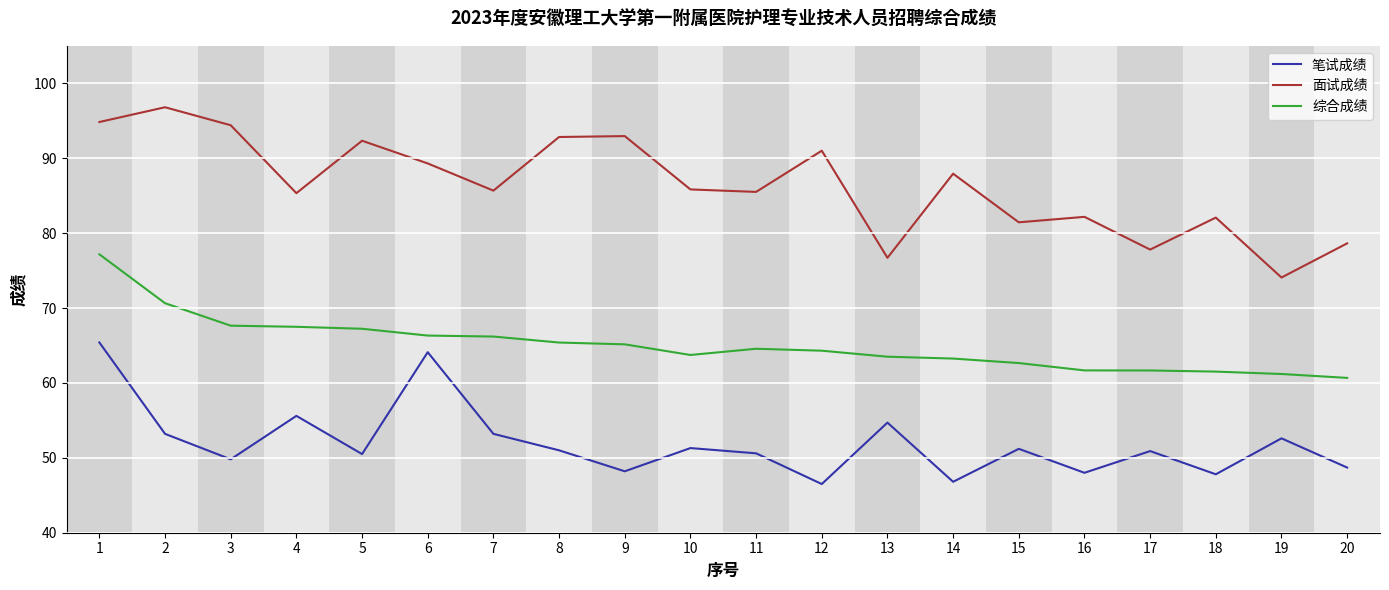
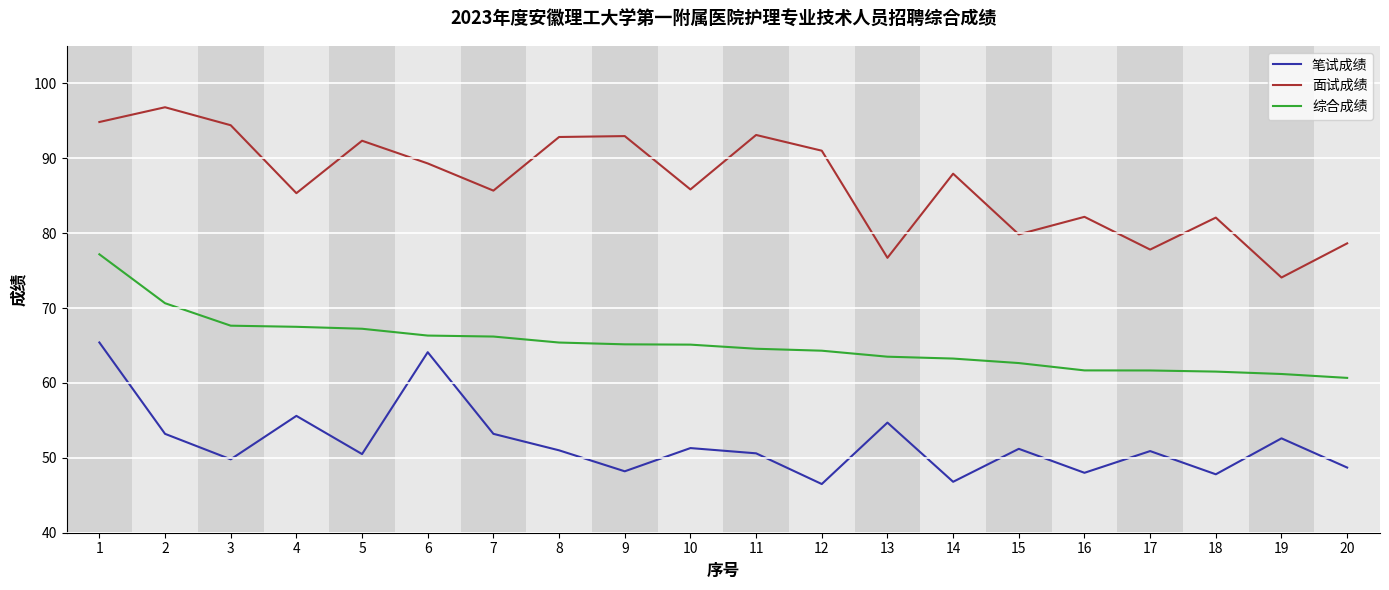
  {
    "笔试成绩": {
      "1": 65,
      "2": 53,
      "3": 50,
      "4": 56,
      "5": 51,
      "6": 64,
      "7": 53,
      "8": 51,
      "9": 48,
      "10": 51,
      "11": 51,
      "12": 47,
      "13": 55,
      "14": 47,
      "15": 51,
      "16": 48,
      "17": 51,
      "18": 48,
      "19": 53,
      "20": 49
    },
    "面试成绩": {
      "1": 95,
      "2": 97,
      "3": 94,
      "4": 85,
      "5": 92,
      "6": 89,
      "7": 86,
      "8": 93,
      "9": 93,
      "10": 86,
-     "11": 86,
+     "11": 93,
      "12": 91,
      "13": 77,
      "14": 88,
-     "15": 81,
+     "15": 80,
      "16": 82,
      "17": 78,
      "18": 82,
      "19": 74,
      "20": 79
    },
    "综合成绩": {
      "1": 77,
      "2": 71,
      "3": 68,
      "4": 67,
      "5": 67,
      "6": 66,
      "7": 66,
      "8": 65,
      "9": 65,
-     "10": 64,
+     "10": 65,
      "11": 65,
      "12": 64,
      "13": 64,
      "14": 63,
      "15": 63,
      "16": 62,
      "17": 62,
      "18": 62,
      "19": 61,
      "20": 61
    }
  }
